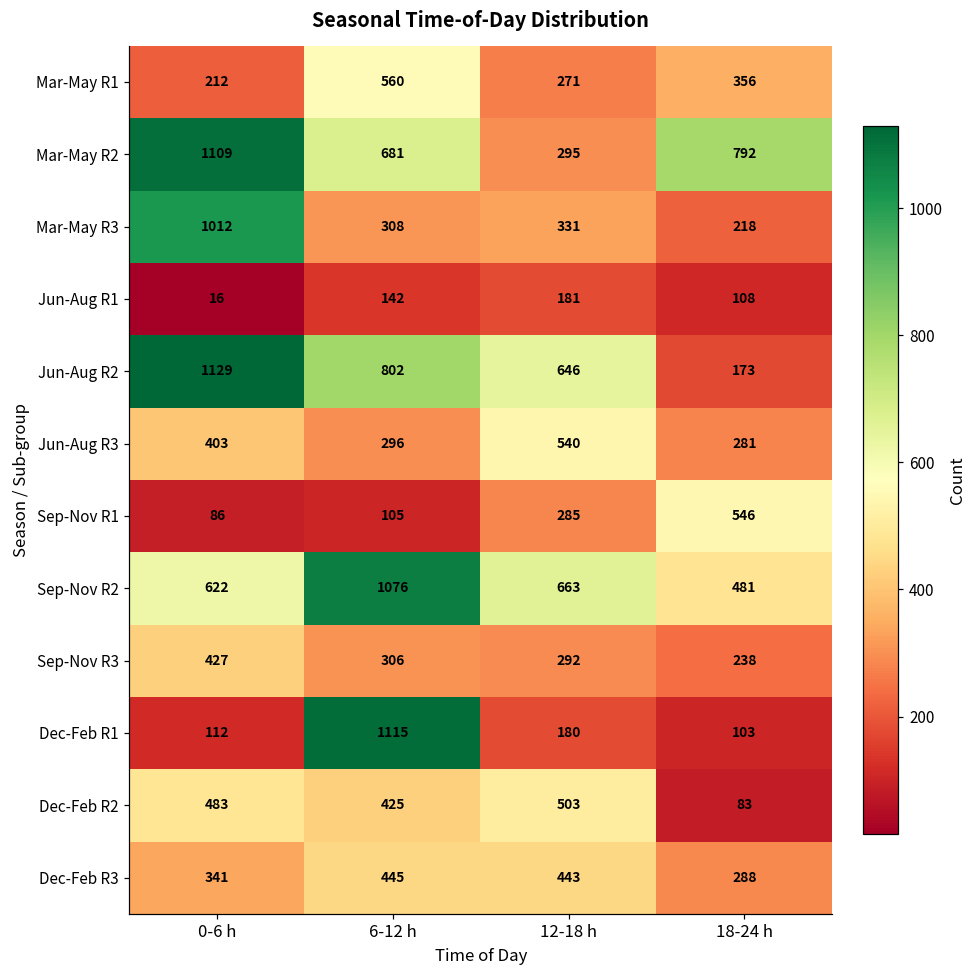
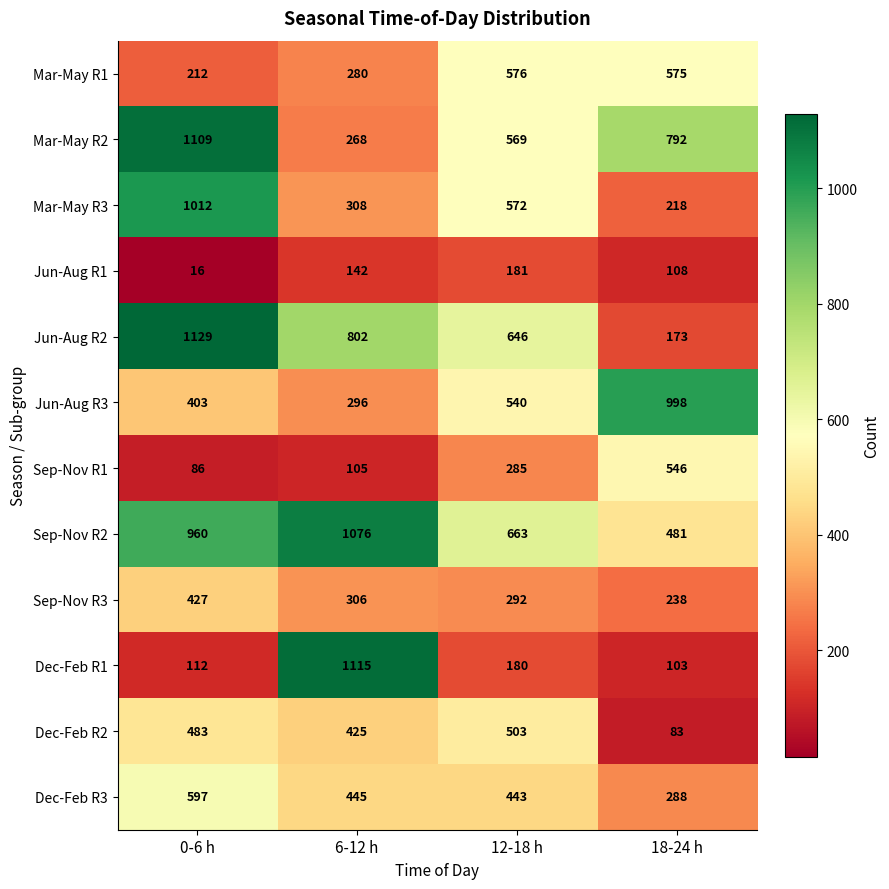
  {
    "Mar-May R1": {
      "0-6 h": 212,
-     "6-12 h": 560,
-     "12-18 h": 271,
-     "18-24 h": 356
+     "6-12 h": 280,
+     "12-18 h": 576,
+     "18-24 h": 575
    },
    "Mar-May R2": {
      "0-6 h": 1109,
-     "6-12 h": 681,
-     "12-18 h": 295,
+     "6-12 h": 268,
+     "12-18 h": 569,
      "18-24 h": 792
    },
    "Mar-May R3": {
      "0-6 h": 1012,
      "6-12 h": 308,
-     "12-18 h": 331,
+     "12-18 h": 572,
      "18-24 h": 218
    },
    "Jun-Aug R1": {
      "0-6 h": 16,
      "6-12 h": 142,
      "12-18 h": 181,
      "18-24 h": 108
    },
    "Jun-Aug R2": {
      "0-6 h": 1129,
      "6-12 h": 802,
      "12-18 h": 646,
      "18-24 h": 173
    },
    "Jun-Aug R3": {
      "0-6 h": 403,
      "6-12 h": 296,
      "12-18 h": 540,
-     "18-24 h": 281
+     "18-24 h": 998
    },
    "Sep-Nov R1": {
      "0-6 h": 86,
      "6-12 h": 105,
      "12-18 h": 285,
      "18-24 h": 546
    },
    "Sep-Nov R2": {
-     "0-6 h": 622,
+     "0-6 h": 960,
      "6-12 h": 1076,
      "12-18 h": 663,
      "18-24 h": 481
    },
    "Sep-Nov R3": {
      "0-6 h": 427,
      "6-12 h": 306,
      "12-18 h": 292,
      "18-24 h": 238
    },
    "Dec-Feb R1": {
      "0-6 h": 112,
      "6-12 h": 1115,
      "12-18 h": 180,
      "18-24 h": 103
    },
    "Dec-Feb R2": {
      "0-6 h": 483,
      "6-12 h": 425,
      "12-18 h": 503,
      "18-24 h": 83
    },
    "Dec-Feb R3": {
-     "0-6 h": 341,
+     "0-6 h": 597,
      "6-12 h": 445,
      "12-18 h": 443,
      "18-24 h": 288
    }
  }
